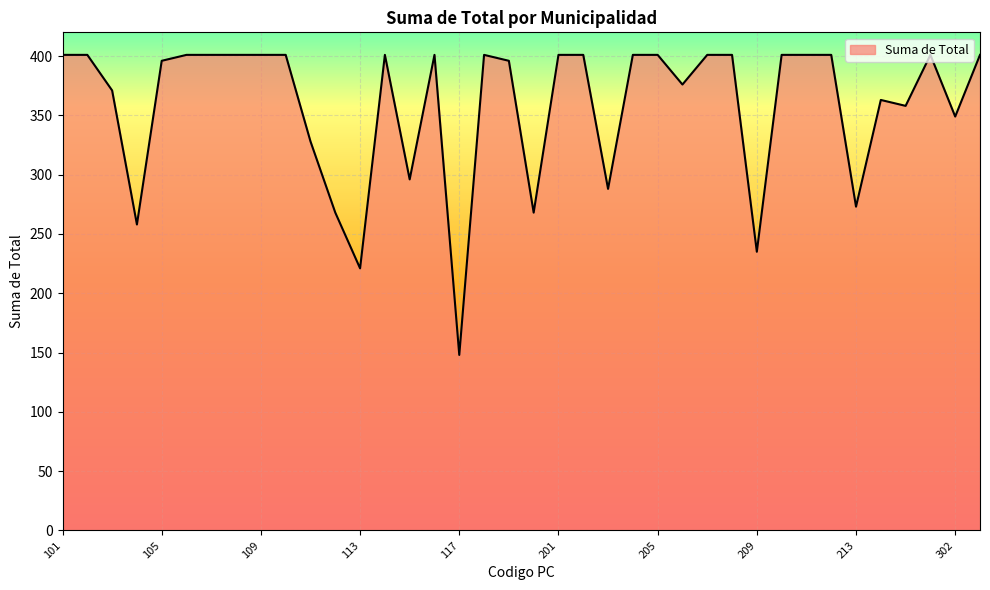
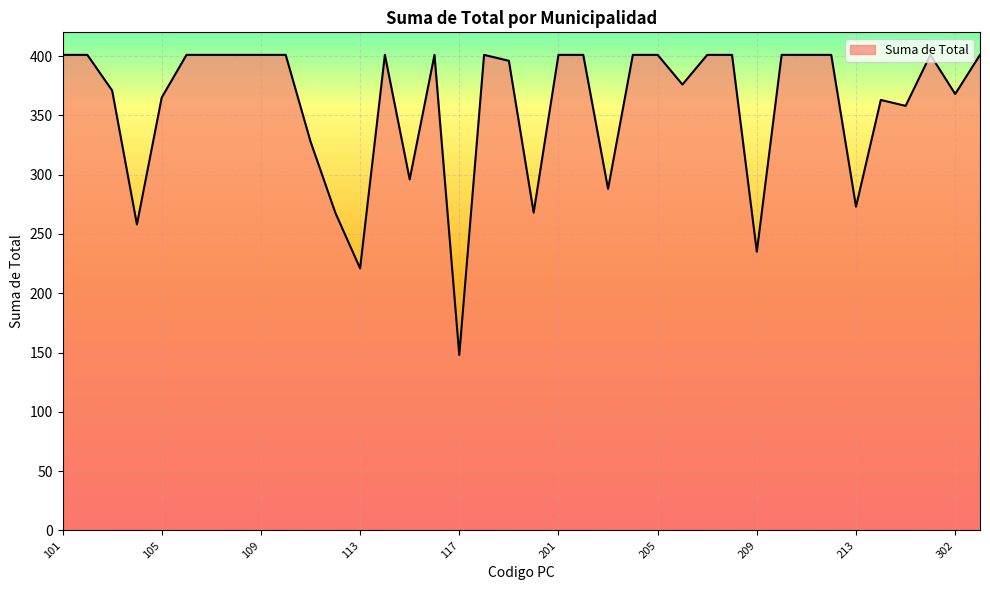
  {
    "101": 401,
-   "105": 396,
+   "105": 365,
    "109": 401,
    "113": 221,
    "117": 148,
    "201": 401,
    "205": 401,
    "209": 235,
    "213": 273,
-   "302": 349
+   "302": 368
  }
